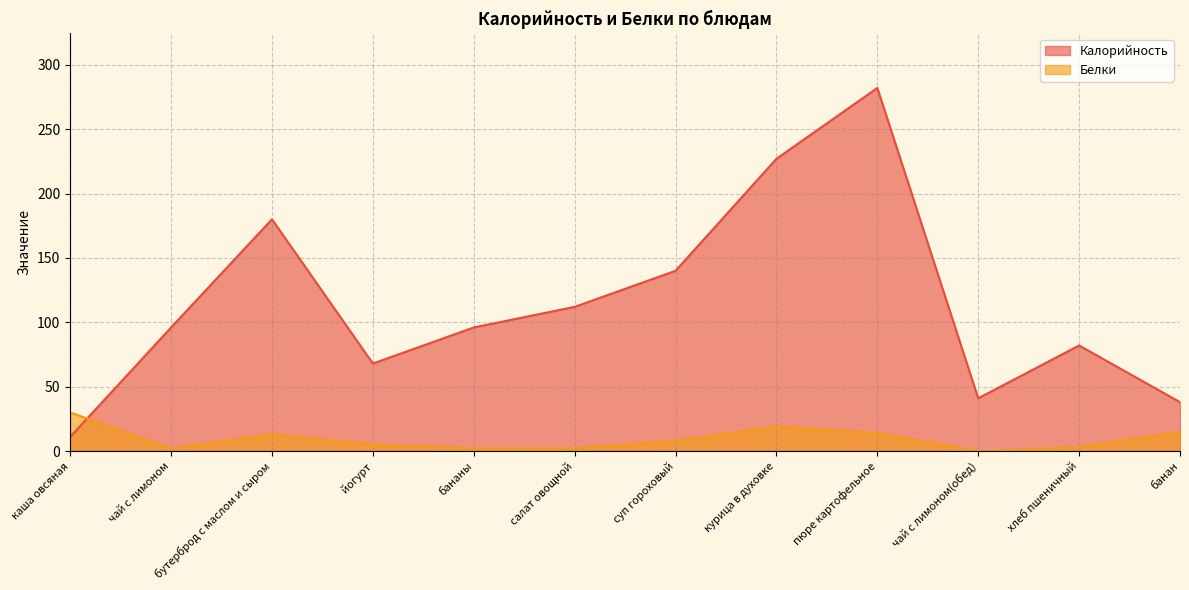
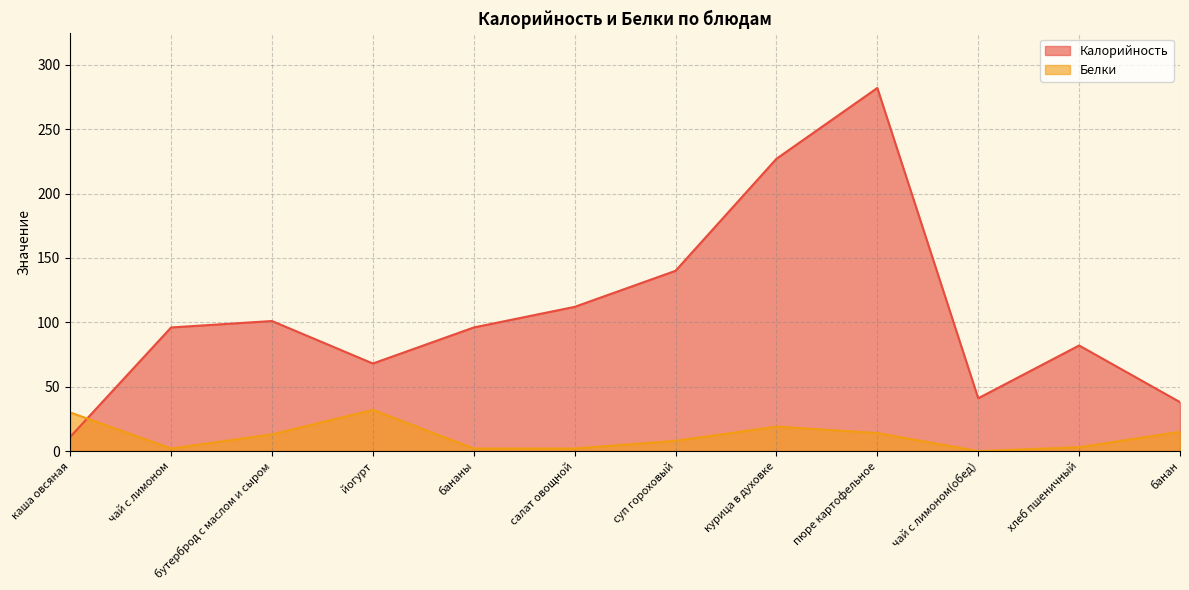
  {
    "Калорийность": {
      "каша овсяная": 11,
      "чай с лимоном": 96,
-     "бутерброд с маслом и сыром": 180,
+     "бутерброд с маслом и сыром": 101,
      "йогурт": 68,
      "бананы": 96,
      "салат овощной": 112,
      "суп гороховый": 140,
      "курица в духовке": 227,
      "пюре картофельное": 282,
      "чай с лимоном(обед)": 41,
      "хлеб пшеничный": 82,
      "банан": 38
    },
    "Белки": {
      "каша овсяная": 30,
      "чай с лимоном": 2,
      "бутерброд с маслом и сыром": 13,
-     "йогурт": 5,
+     "йогурт": 32,
      "бананы": 2,
      "салат овощной": 2,
      "суп гороховый": 8,
      "курица в духовке": 19,
      "пюре картофельное": 14,
      "чай с лимоном(обед)": 0,
      "хлеб пшеничный": 3,
      "банан": 15
    }
  }
